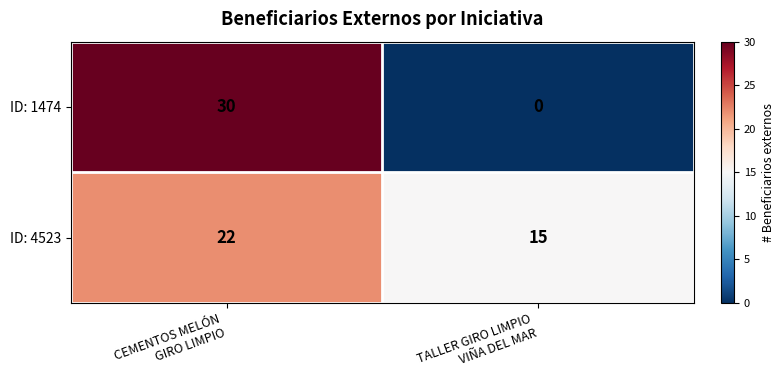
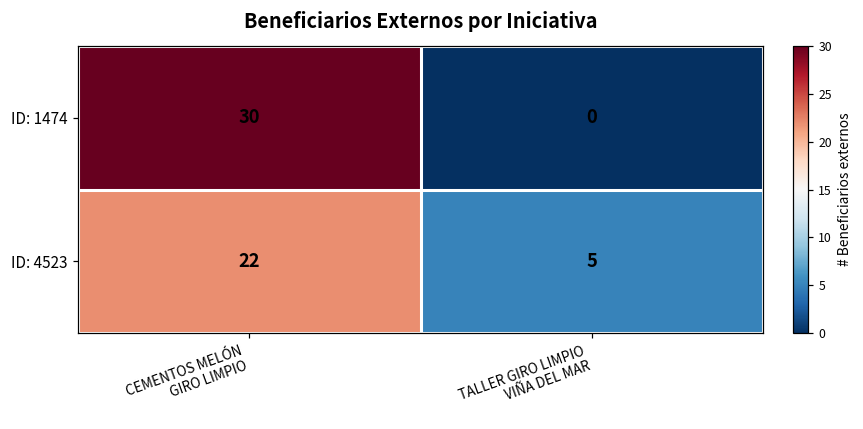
  {
    "ID: 1474": {
      "CEMENTOS MELÓN GIRO LIMPIO": 30,
      "TALLER GIRO LIMPIO VIÑA DEL MAR": 0
    },
    "ID: 4523": {
      "CEMENTOS MELÓN GIRO LIMPIO": 22,
-     "TALLER GIRO LIMPIO VIÑA DEL MAR": 15
+     "TALLER GIRO LIMPIO VIÑA DEL MAR": 5
    }
  }
